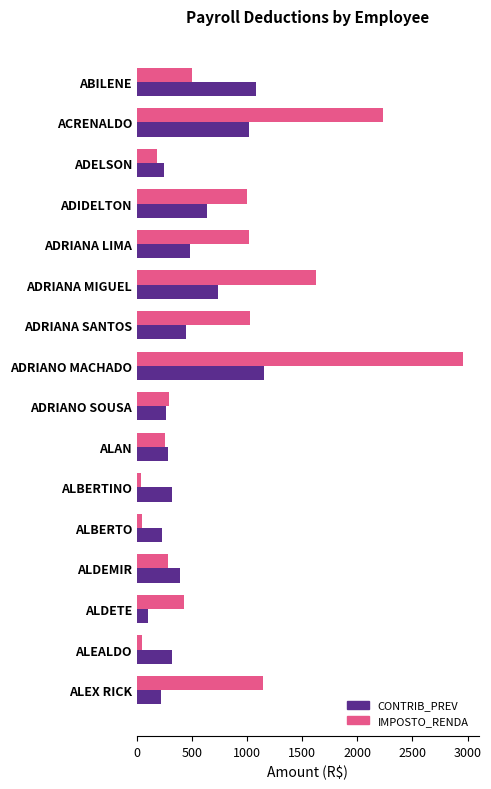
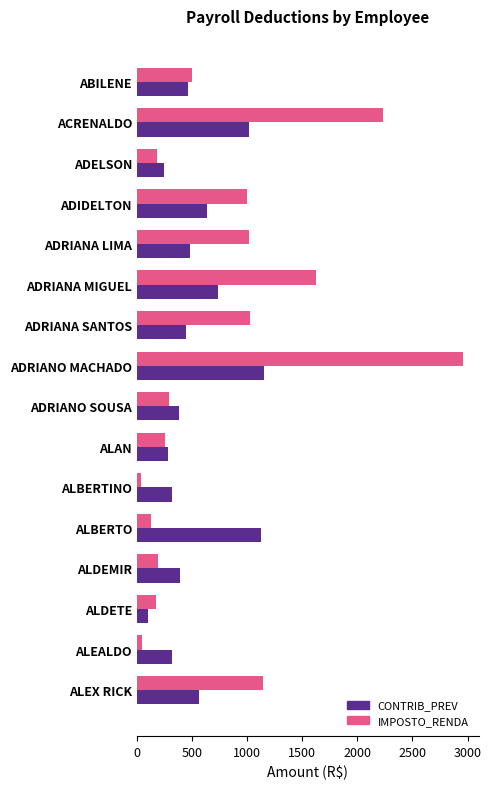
  {
    "CONTRIB_PREV": {
-     "ABILENE": 1080,
+     "ABILENE": 460,
      "ACRENALDO": 1020,
      "ADELSON": 250,
      "ADIDELTON": 640,
      "ADRIANA LIMA": 480,
      "ADRIANA MIGUEL": 730,
      "ADRIANA SANTOS": 450,
      "ADRIANO MACHADO": 1150,
-     "ADRIANO SOUSA": 260,
+     "ADRIANO SOUSA": 380,
      "ALAN": 290,
      "ALBERTINO": 320,
-     "ALBERTO": 230,
+     "ALBERTO": 1120,
      "ALDEMIR": 390,
      "ALDETE": 100,
      "ALEALDO": 310,
-     "ALEX RICK": 220
+     "ALEX RICK": 570
    },
    "IMPOSTO_RENDA": {
      "ABILENE": 500,
      "ACRENALDO": 2230,
      "ADELSON": 190,
      "ADIDELTON": 1000,
      "ADRIANA LIMA": 1010,
      "ADRIANA MIGUEL": 1620,
      "ADRIANA SANTOS": 1020,
      "ADRIANO MACHADO": 2960,
      "ADRIANO SOUSA": 290,
      "ALAN": 260,
      "ALBERTINO": 40,
-     "ALBERTO": 50,
-     "ALDEMIR": 280,
-     "ALDETE": 430,
+     "ALBERTO": 130,
+     "ALDEMIR": 190,
+     "ALDETE": 170,
      "ALEALDO": 40,
      "ALEX RICK": 1150
    }
  }
